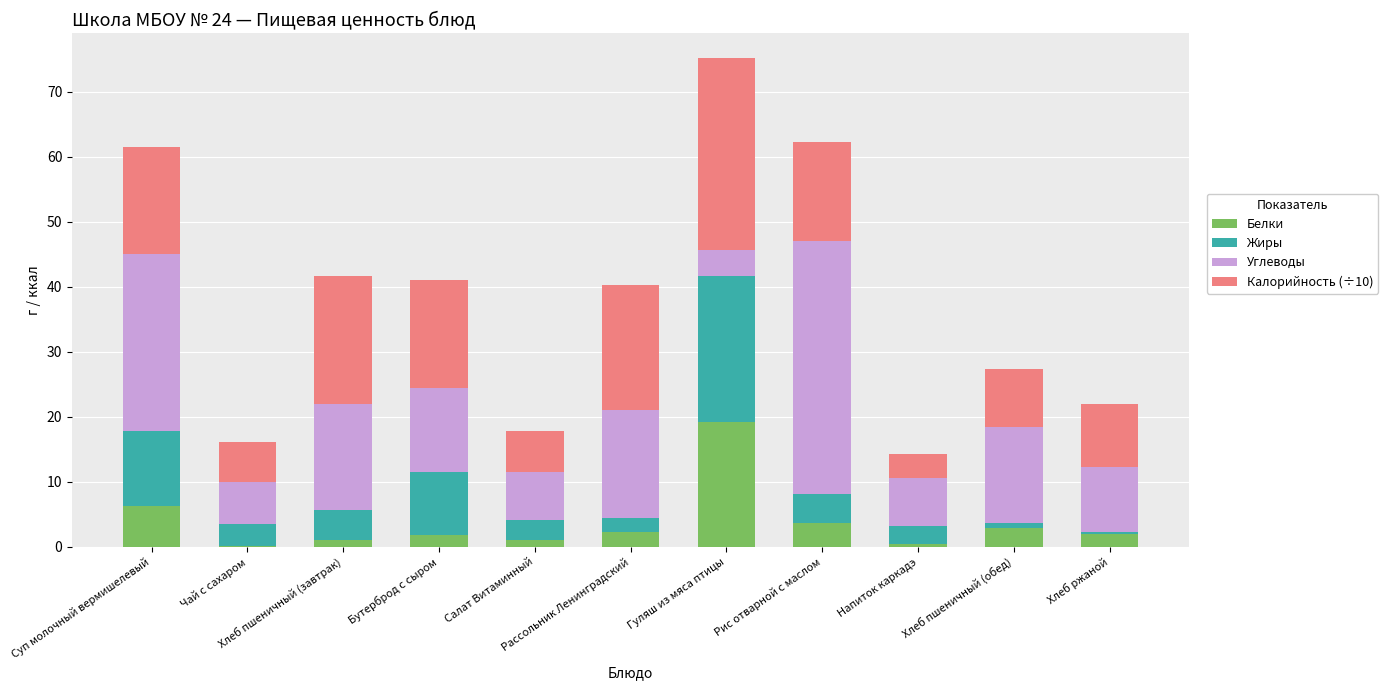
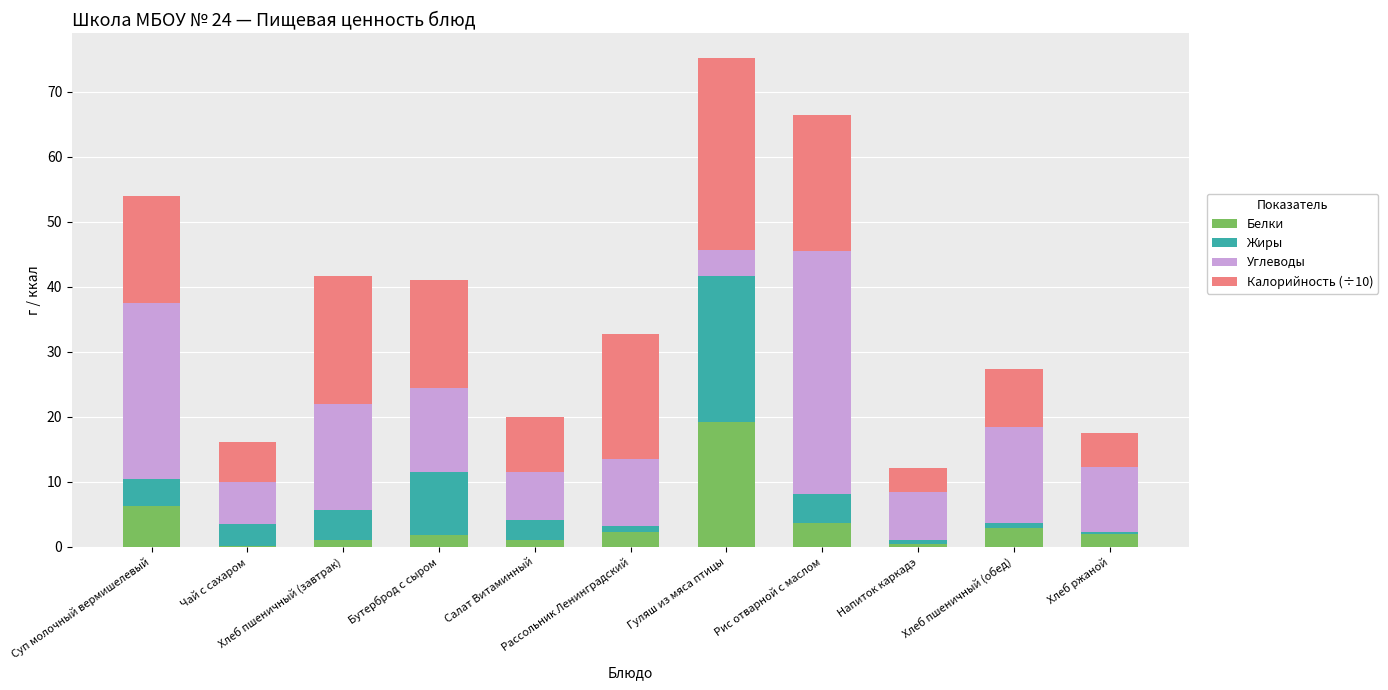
  {
    "Белки": {
      "Суп молочный вермишелевый": 6,
      "Хлеб пшеничный (завтрак)": 1,
      "Бутерброд с сыром": 2,
      "Салат Витаминный": 1,
      "Рассольник Ленинградский": 2,
      "Гуляш из мяса птицы": 19,
      "Рис отварной с маслом": 4,
      "Напиток каркадэ": 0,
      "Хлеб пшеничный (обед)": 3,
      "Хлеб ржаной": 2
    },
    "Жиры": {
-     "Суп молочный вермишелевый": 12,
+     "Суп молочный вермишелевый": 4,
      "Чай с сахаром": 3,
      "Хлеб пшеничный (завтрак)": 5,
      "Бутерброд с сыром": 10,
      "Салат Витаминный": 3,
-     "Рассольник Ленинградский": 2,
+     "Рассольник Ленинградский": 1,
      "Гуляш из мяса птицы": 23,
      "Рис отварной с маслом": 4,
-     "Напиток каркадэ": 3,
+     "Напиток каркадэ": 1,
      "Хлеб пшеничный (обед)": 1
    },
    "Углеводы": {
      "Суп молочный вермишелевый": 27,
      "Чай с сахаром": 6,
      "Хлеб пшеничный (завтрак)": 16,
      "Бутерброд с сыром": 13,
      "Салат Витаминный": 7,
-     "Рассольник Ленинградский": 17,
+     "Рассольник Ленинградский": 10,
      "Гуляш из мяса птицы": 4,
-     "Рис отварной с маслом": 39,
+     "Рис отварной с маслом": 37,
      "Напиток каркадэ": 7,
      "Хлеб пшеничный (обед)": 15,
      "Хлеб ржаной": 10
    },
    "Калорийность (÷10)": {
      "Суп молочный вермишелевый": 17,
      "Чай с сахаром": 6,
      "Хлеб пшеничный (завтрак)": 20,
      "Бутерброд с сыром": 17,
-     "Салат Витаминный": 6,
+     "Салат Витаминный": 8,
      "Рассольник Ленинградский": 19,
      "Гуляш из мяса птицы": 30,
-     "Рис отварной с маслом": 15,
+     "Рис отварной с маслом": 21,
      "Напиток каркадэ": 4,
      "Хлеб пшеничный (обед)": 9,
-     "Хлеб ржаной": 10
+     "Хлеб ржаной": 5
    }
  }
